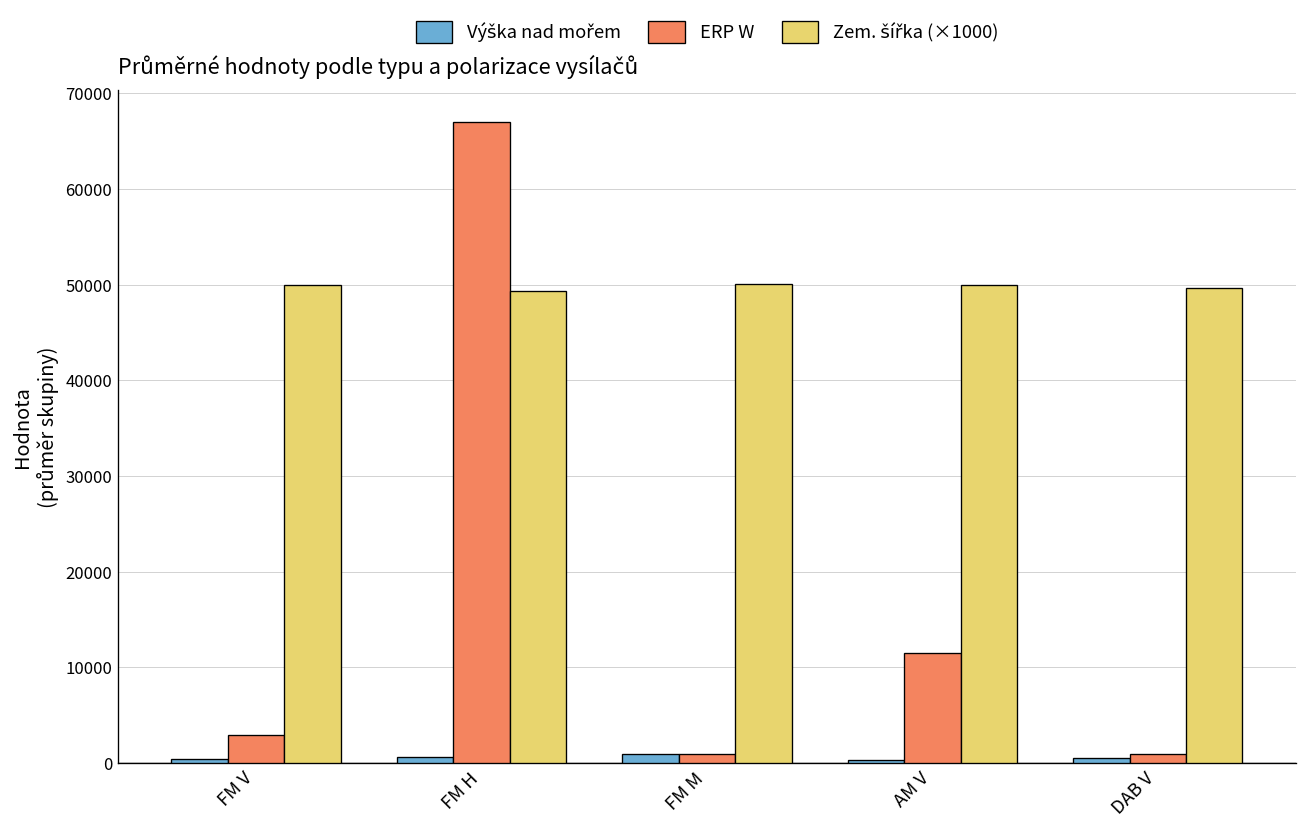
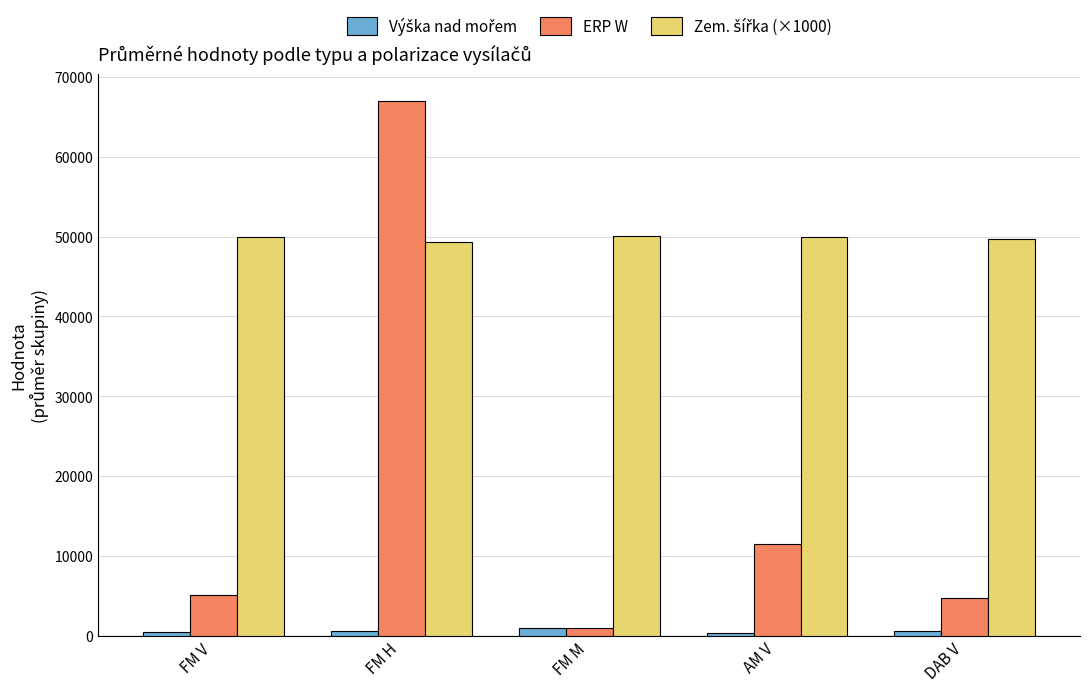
  {
    "Výška nad mořem": {
      "FM V": 0,
      "FM H": 1000,
      "FM M": 1000,
      "AM V": 0,
      "DAB V": 1000
    },
    "ERP W": {
-     "FM V": 3000,
+     "FM V": 5000,
      "FM H": 67000,
      "FM M": 1000,
      "AM V": 11000,
-     "DAB V": 1000
+     "DAB V": 5000
    },
    "Zem. šířka (×1000)": {
      "FM V": 50000,
      "FM H": 49000,
      "FM M": 50000,
      "AM V": 50000,
      "DAB V": 50000
    }
  }
